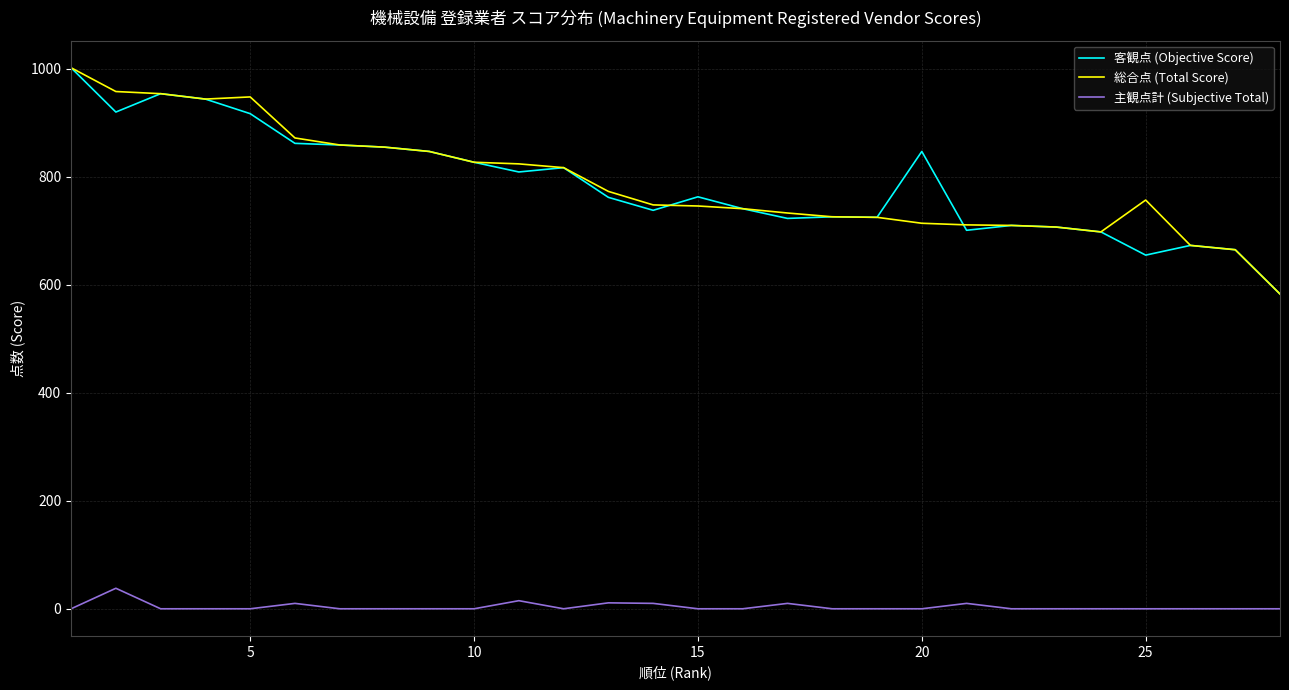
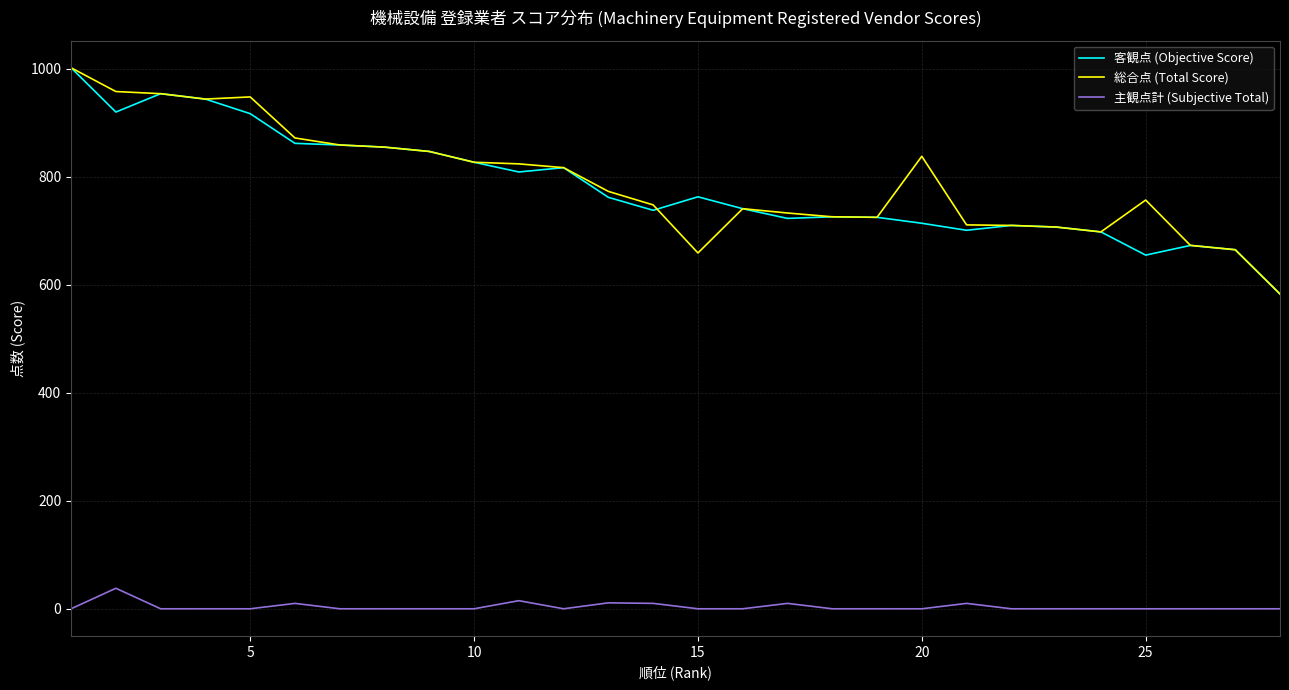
  {
    "客観点 (Objective Score)": {
      "5": 920,
      "15": 760,
-     "20": 850,
+     "20": 710,
      "25": 660
    },
    "総合点 (Total Score)": {
      "5": 950,
-     "15": 750,
-     "20": 710,
+     "15": 660,
+     "20": 840,
      "25": 760
    },
    "主観点計 (Subjective Total)": {
      "5": 0,
      "10": 0,
      "15": 0,
      "20": 0,
      "25": 0
    }
  }
